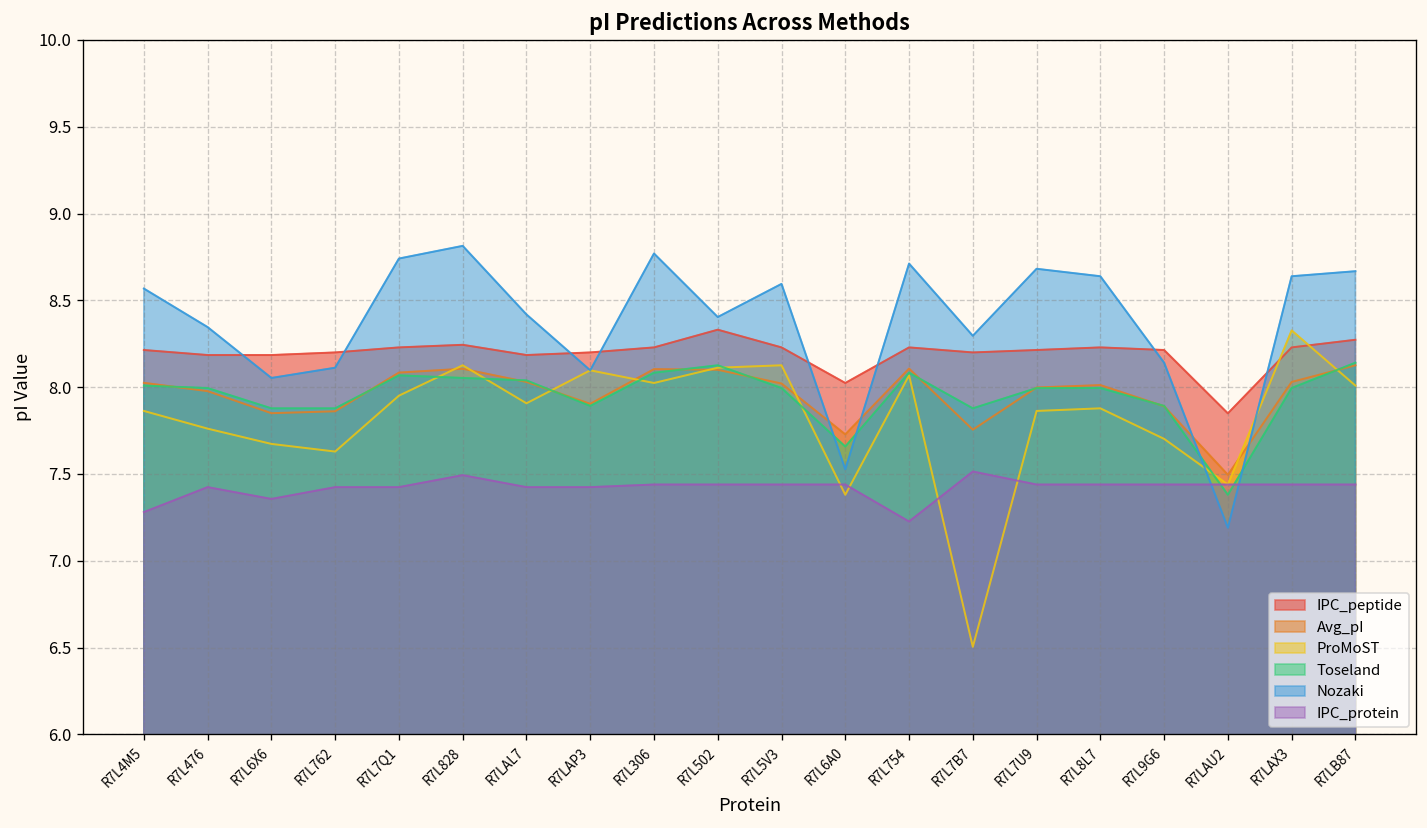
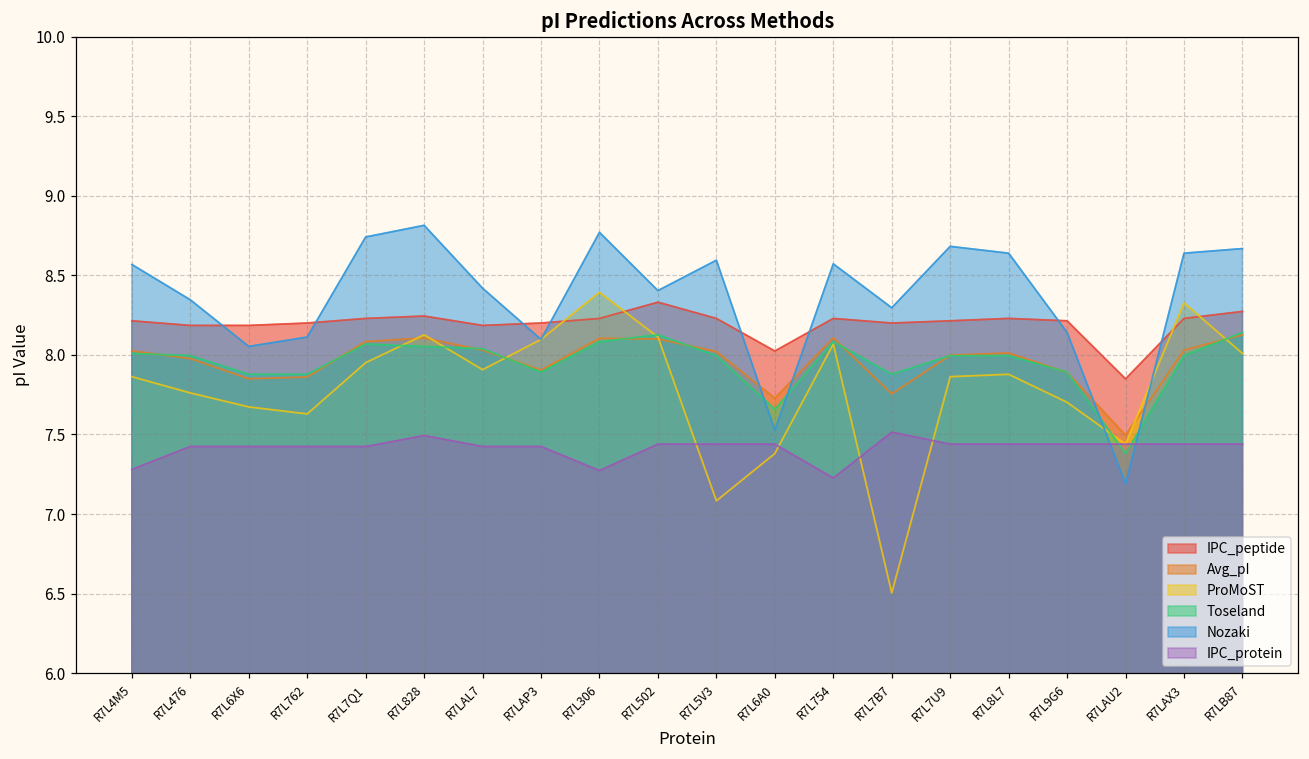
  {
    "ProMoST": {
      "R7L4M5": 7.86,
      "R7L476": 7.76,
      "R7L6X6": 7.67,
      "R7L762": 7.63,
      "R7L7Q1": 7.95,
      "R7L828": 8.13,
      "R7LAL7": 7.91,
-     "R7L306": 8.02,
-     "R7L5V3": 8.13,
+     "R7L306": 8.39,
+     "R7L5V3": 7.08,
      "R7L6A0": 7.38,
      "R7L7B7": 6.50,
      "R7L7U9": 7.86,
      "R7L8L7": 7.88,
      "R7L9G6": 7.70,
      "R7LAX3": 8.33,
      "R7LB87": 8.01
    },
    "Toseland": {
      "R7L476": 8.00,
      "R7L6X6": 7.88,
      "R7L828": 8.05,
      "R7L306": 8.08,
      "R7L5V3": 8.00,
      "R7L6A0": 7.66,
      "R7L7B7": 7.88,
      "R7LAU2": 7.38,
      "R7LAX3": 8.00
    },
    "Nozaki": {
      "R7L4M5": 8.57,
      "R7L476": 8.35,
      "R7L6X6": 8.05,
      "R7L762": 8.11,
      "R7L7Q1": 8.74,
      "R7L828": 8.81,
      "R7LAL7": 8.42,
      "R7L306": 8.77,
      "R7L502": 8.40,
      "R7L5V3": 8.60,
      "R7L6A0": 7.53,
-     "R7L754": 8.71,
+     "R7L754": 8.57,
      "R7L7B7": 8.30,
      "R7L7U9": 8.68,
      "R7L8L7": 8.64,
      "R7L9G6": 8.14,
      "R7LAU2": 7.19,
      "R7LAX3": 8.64,
      "R7LB87": 8.67
    },
    "IPC_protein": {
      "R7L4M5": 7.28,
      "R7L476": 7.42,
-     "R7L6X6": 7.36,
+     "R7L6X6": 7.42,
      "R7L762": 7.42,
      "R7L7Q1": 7.42,
      "R7L828": 7.49,
      "R7LAL7": 7.42,
      "R7LAP3": 7.42,
-     "R7L306": 7.44,
+     "R7L306": 7.27,
      "R7L502": 7.44,
      "R7L5V3": 7.44,
      "R7L6A0": 7.44,
      "R7L754": 7.23,
      "R7L7B7": 7.51,
      "R7L7U9": 7.44,
      "R7L8L7": 7.44,
      "R7L9G6": 7.44,
      "R7LAX3": 7.44,
      "R7LB87": 7.44
    }
  }
